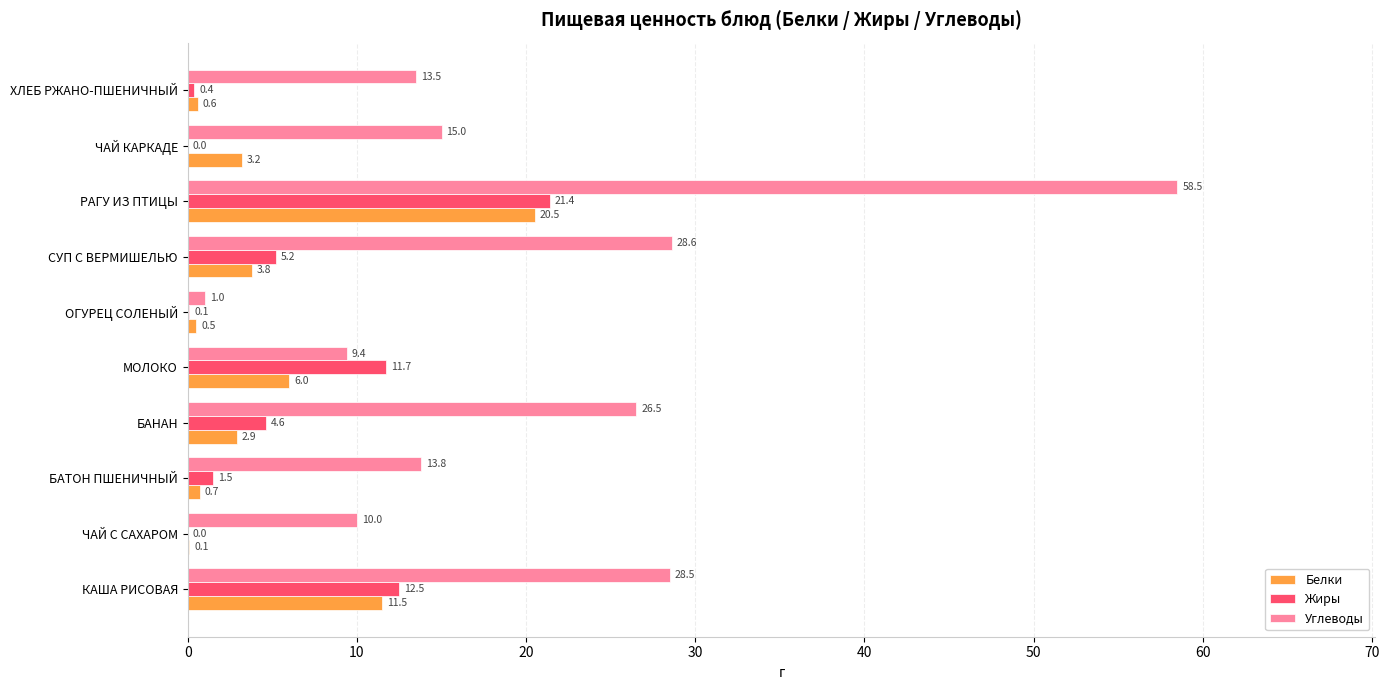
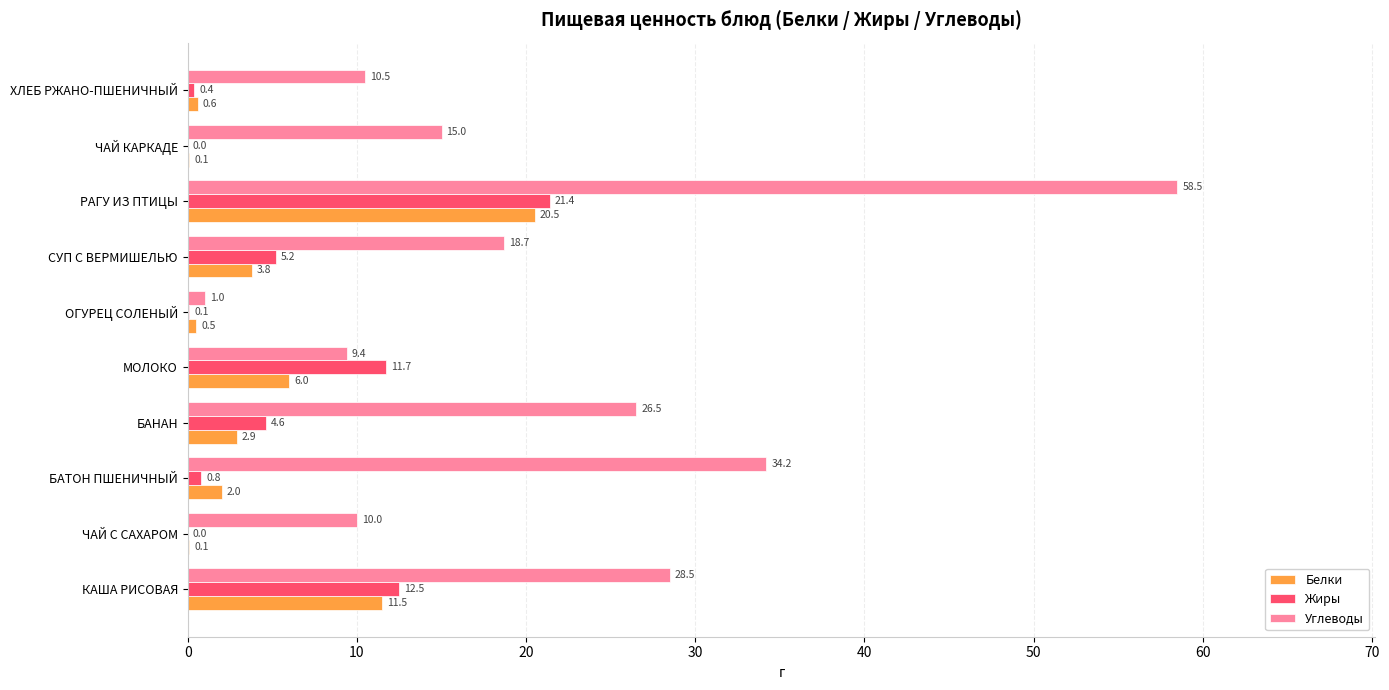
  {
    "Белки": {
      "ХЛЕБ РЖАНО-ПШЕНИЧНЫЙ": 0.6,
-     "ЧАЙ КАРКАДЕ": 3.2,
+     "ЧАЙ КАРКАДЕ": 0.1,
      "РАГУ ИЗ ПТИЦЫ": 20.5,
      "СУП С ВЕРМИШЕЛЬЮ": 3.8,
      "ОГУРЕЦ СОЛЕНЫЙ": 0.5,
      "МОЛОКО": 6.0,
      "БАНАН": 2.9,
-     "БАТОН ПШЕНИЧНЫЙ": 0.7,
+     "БАТОН ПШЕНИЧНЫЙ": 2.0,
      "ЧАЙ С САХАРОМ": 0.1,
      "КАША РИСОВАЯ": 11.5
    },
    "Жиры": {
      "ХЛЕБ РЖАНО-ПШЕНИЧНЫЙ": 0.4,
      "ЧАЙ КАРКАДЕ": 0.0,
      "РАГУ ИЗ ПТИЦЫ": 21.4,
      "СУП С ВЕРМИШЕЛЬЮ": 5.2,
      "ОГУРЕЦ СОЛЕНЫЙ": 0.1,
      "МОЛОКО": 11.7,
      "БАНАН": 4.6,
-     "БАТОН ПШЕНИЧНЫЙ": 1.5,
+     "БАТОН ПШЕНИЧНЫЙ": 0.8,
      "ЧАЙ С САХАРОМ": 0.0,
      "КАША РИСОВАЯ": 12.5
    },
    "Углеводы": {
-     "ХЛЕБ РЖАНО-ПШЕНИЧНЫЙ": 13.5,
+     "ХЛЕБ РЖАНО-ПШЕНИЧНЫЙ": 10.5,
      "ЧАЙ КАРКАДЕ": 15.0,
      "РАГУ ИЗ ПТИЦЫ": 58.5,
-     "СУП С ВЕРМИШЕЛЬЮ": 28.6,
+     "СУП С ВЕРМИШЕЛЬЮ": 18.7,
      "ОГУРЕЦ СОЛЕНЫЙ": 1.0,
      "МОЛОКО": 9.4,
      "БАНАН": 26.5,
-     "БАТОН ПШЕНИЧНЫЙ": 13.8,
+     "БАТОН ПШЕНИЧНЫЙ": 34.2,
      "ЧАЙ С САХАРОМ": 10.0,
      "КАША РИСОВАЯ": 28.5
    }
  }
